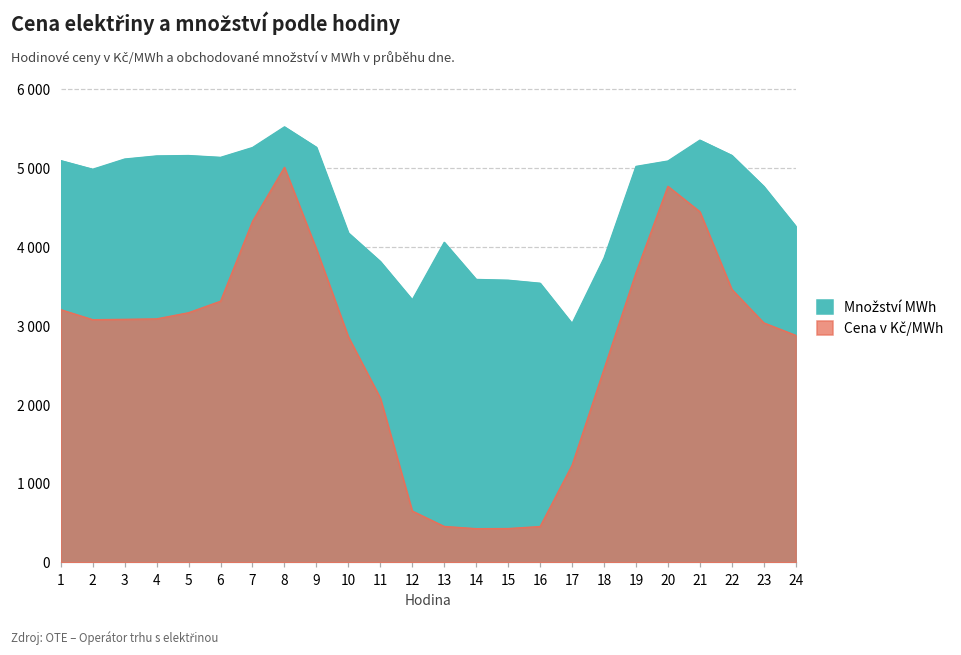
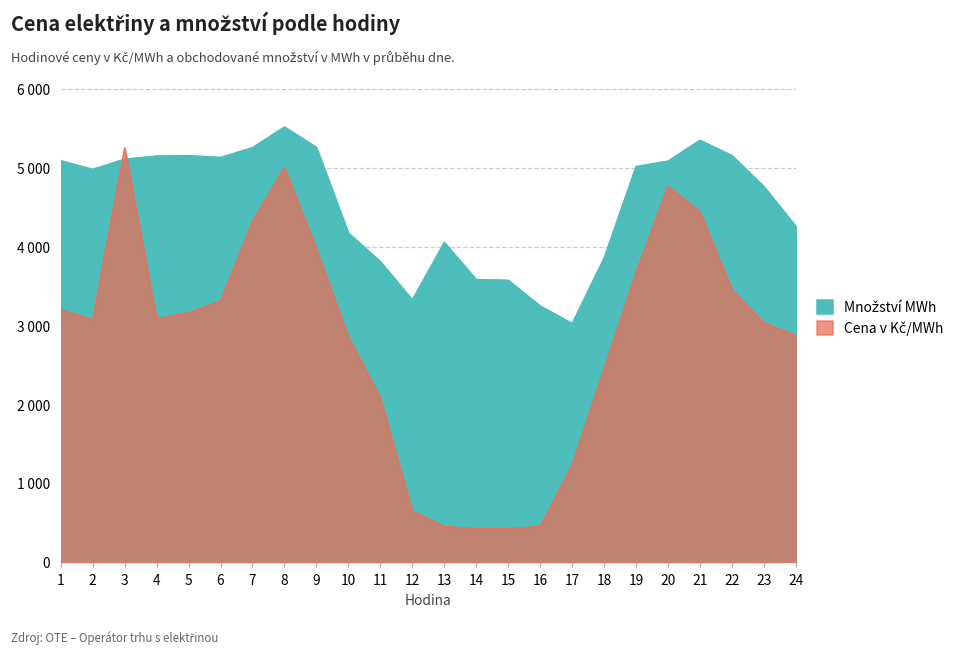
  {
    "Množství MWh": {
      "1": 5100,
      "2": 5000,
      "3": 5100,
      "4": 5200,
      "5": 5200,
      "6": 5100,
      "7": 5300,
      "8": 5500,
      "9": 5300,
      "10": 4200,
      "11": 3800,
      "12": 3300,
      "13": 4100,
      "14": 3600,
      "15": 3600,
-     "16": 3500,
+     "16": 3300,
      "17": 3000,
      "18": 3900,
      "19": 5000,
      "20": 5100,
      "21": 5400,
      "22": 5200,
      "23": 4800,
      "24": 4300
    },
    "Cena v Kč/MWh": {
      "1": 3200,
      "2": 3100,
-     "3": 3100,
+     "3": 5300,
      "4": 3100,
      "5": 3200,
      "6": 3300,
      "7": 4300,
      "8": 5000,
      "9": 4000,
      "10": 2900,
      "11": 2100,
      "12": 700,
      "13": 500,
      "14": 400,
      "15": 400,
      "16": 500,
      "17": 1200,
      "18": 2400,
      "19": 3700,
      "20": 4800,
      "21": 4400,
      "22": 3500,
      "23": 3000,
      "24": 2900
    }
  }
